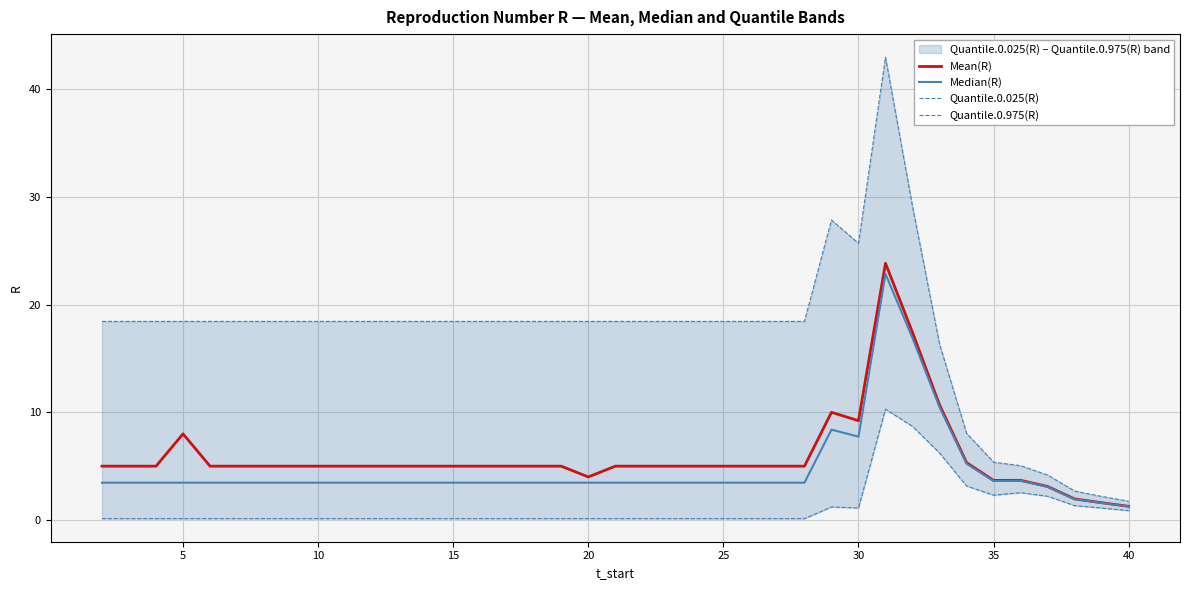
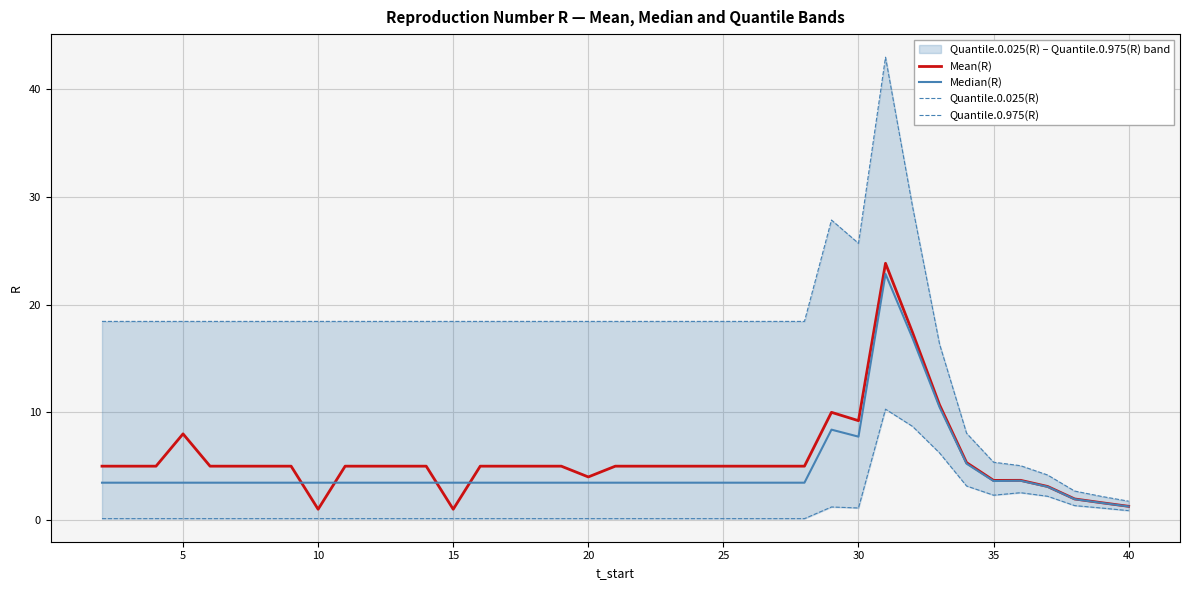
  {
    "Mean(R)": {
      "5": 8,
-     "10": 5,
-     "15": 5,
+     "10": 1,
+     "15": 1,
      "20": 4,
      "25": 5,
      "30": 9
    }
  }
